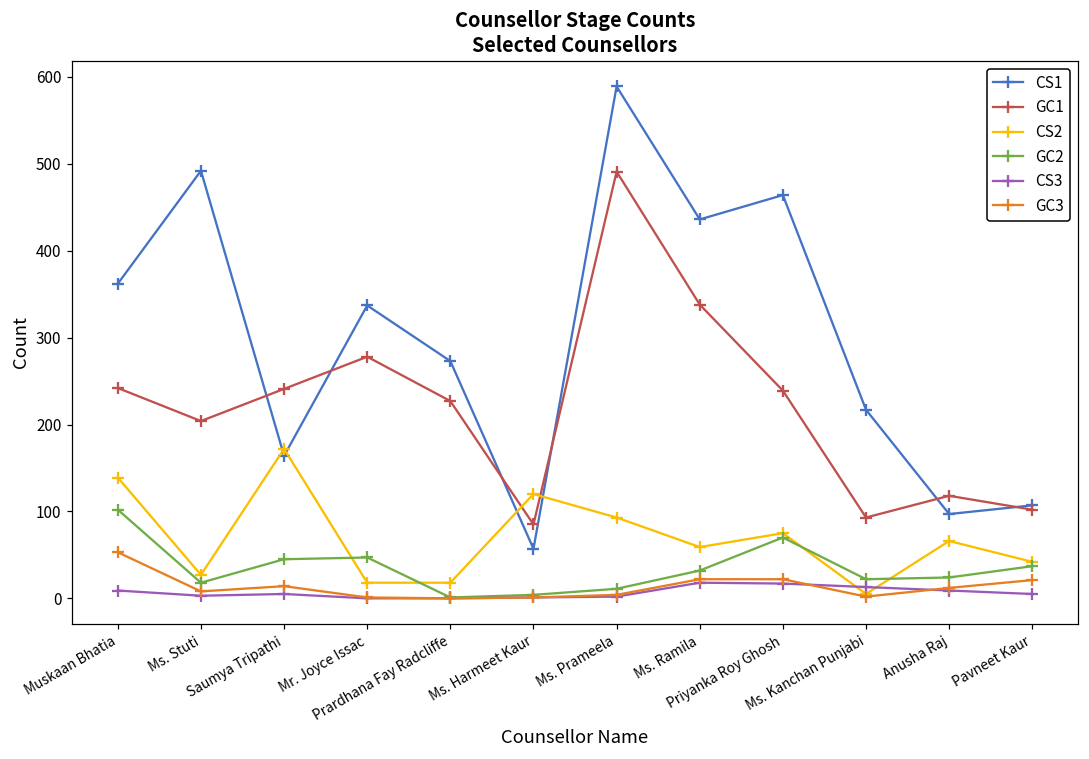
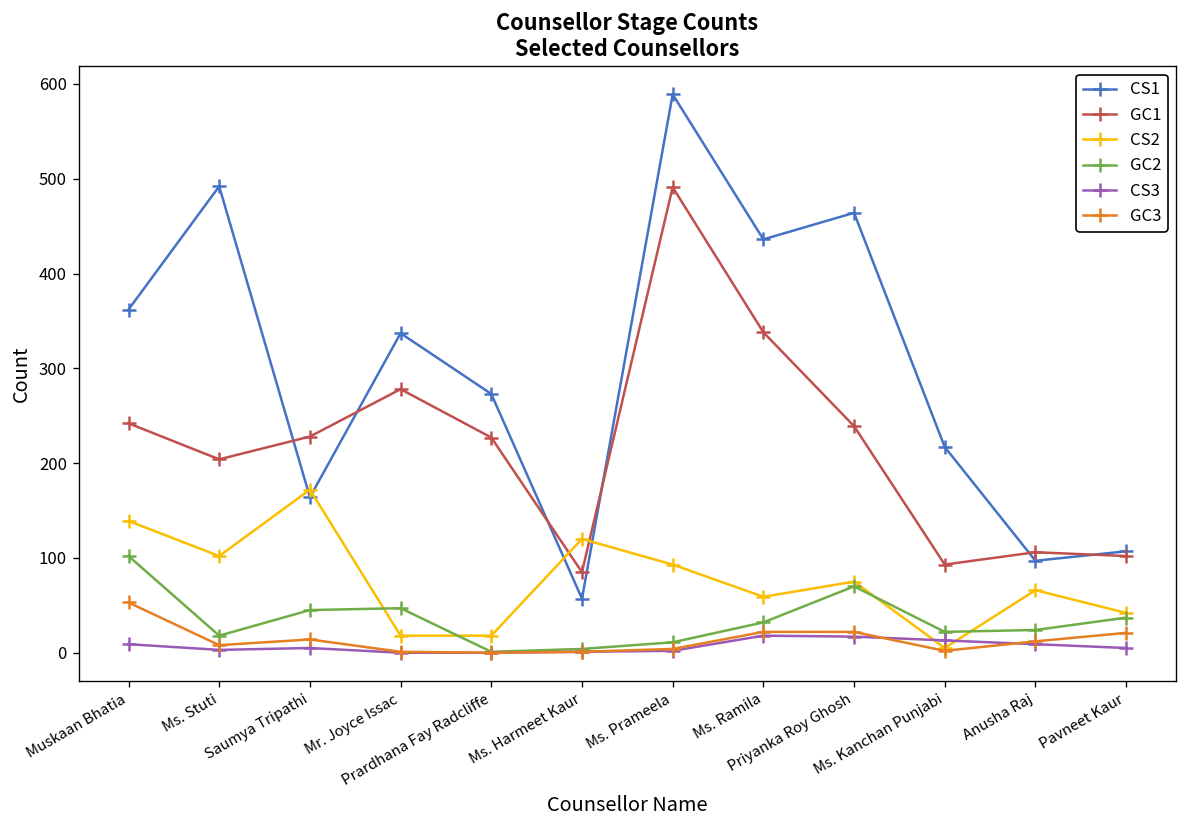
  {
    "CS1": {
      "Muskaan Bhatia": 360,
      "Ms. Stuti": 490,
      "Saumya Tripathi": 160,
      "Mr. Joyce Issac": 340,
      "Prardhana Fay Radcliffe": 270,
      "Ms. Harmeet Kaur": 60,
      "Ms. Prameela": 590,
      "Ms. Ramila": 440,
      "Priyanka Roy Ghosh": 460,
      "Ms. Kanchan Punjabi": 220,
      "Anusha Raj": 100,
      "Pavneet Kaur": 110
    },
    "GC1": {
      "Muskaan Bhatia": 240,
      "Ms. Stuti": 200,
-     "Saumya Tripathi": 240,
+     "Saumya Tripathi": 230,
      "Mr. Joyce Issac": 280,
      "Prardhana Fay Radcliffe": 230,
      "Ms. Harmeet Kaur": 90,
      "Ms. Prameela": 490,
      "Ms. Ramila": 340,
      "Priyanka Roy Ghosh": 240,
      "Ms. Kanchan Punjabi": 90,
-     "Anusha Raj": 120,
+     "Anusha Raj": 110,
      "Pavneet Kaur": 100
    },
    "CS2": {
      "Muskaan Bhatia": 140,
-     "Ms. Stuti": 30,
+     "Ms. Stuti": 100,
      "Saumya Tripathi": 170,
      "Mr. Joyce Issac": 20,
      "Prardhana Fay Radcliffe": 20,
      "Ms. Harmeet Kaur": 120,
      "Ms. Prameela": 90,
      "Ms. Ramila": 60,
      "Priyanka Roy Ghosh": 80,
      "Anusha Raj": 70,
      "Pavneet Kaur": 40
    },
    "GC2": {
      "Muskaan Bhatia": 100,
      "Ms. Stuti": 20,
      "Saumya Tripathi": 50,
      "Mr. Joyce Issac": 50,
      "Ms. Prameela": 10,
      "Ms. Ramila": 30,
      "Priyanka Roy Ghosh": 70,
      "Ms. Kanchan Punjabi": 20,
      "Anusha Raj": 20,
      "Pavneet Kaur": 40
    },
    "CS3": {
      "Muskaan Bhatia": 10,
      "Ms. Stuti": 0,
      "Saumya Tripathi": 10,
      "Ms. Ramila": 20,
      "Priyanka Roy Ghosh": 20,
      "Ms. Kanchan Punjabi": 10,
      "Pavneet Kaur": 10
    },
    "GC3": {
      "Muskaan Bhatia": 50,
      "Ms. Stuti": 10,
      "Saumya Tripathi": 10,
      "Ms. Ramila": 20,
      "Priyanka Roy Ghosh": 20,
      "Pavneet Kaur": 20
    }
  }
